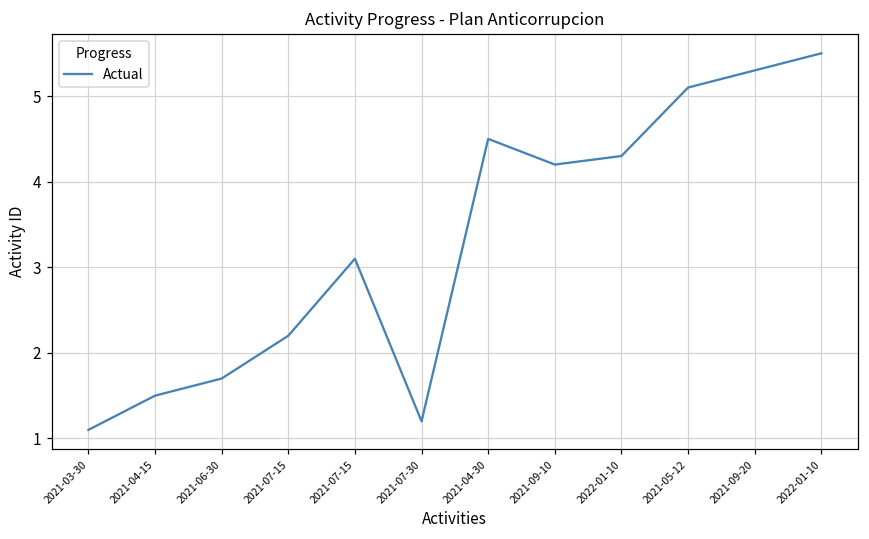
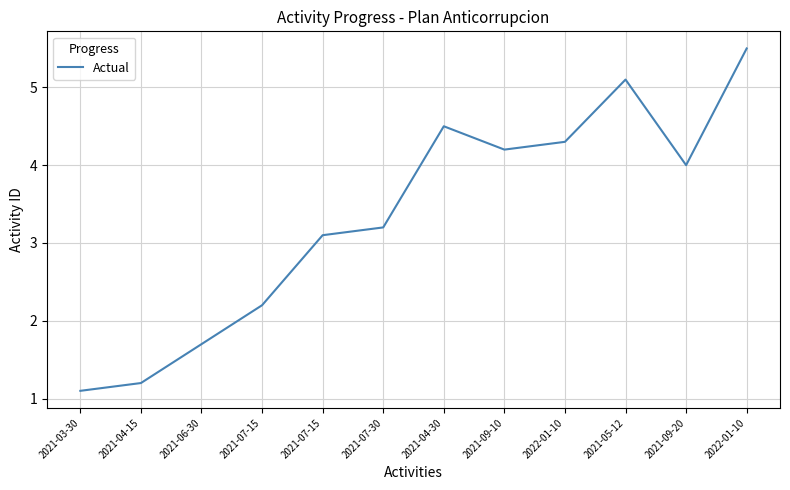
  {
    "2021-03-30": 1.1,
-   "2021-04-15": 1.5,
+   "2021-04-15": 1.2,
    "2021-06-30": 1.7,
-   "2021-07-30": 1.2,
+   "2021-07-30": 3.2,
    "2021-04-30": 4.5,
    "2021-09-10": 4.2,
    "2021-05-12": 5.1,
-   "2021-09-20": 5.3
+   "2021-09-20": 4.0
  }
